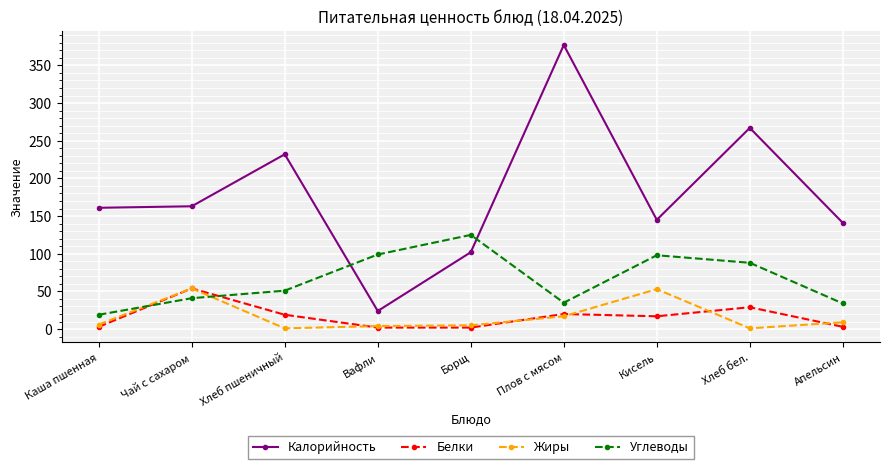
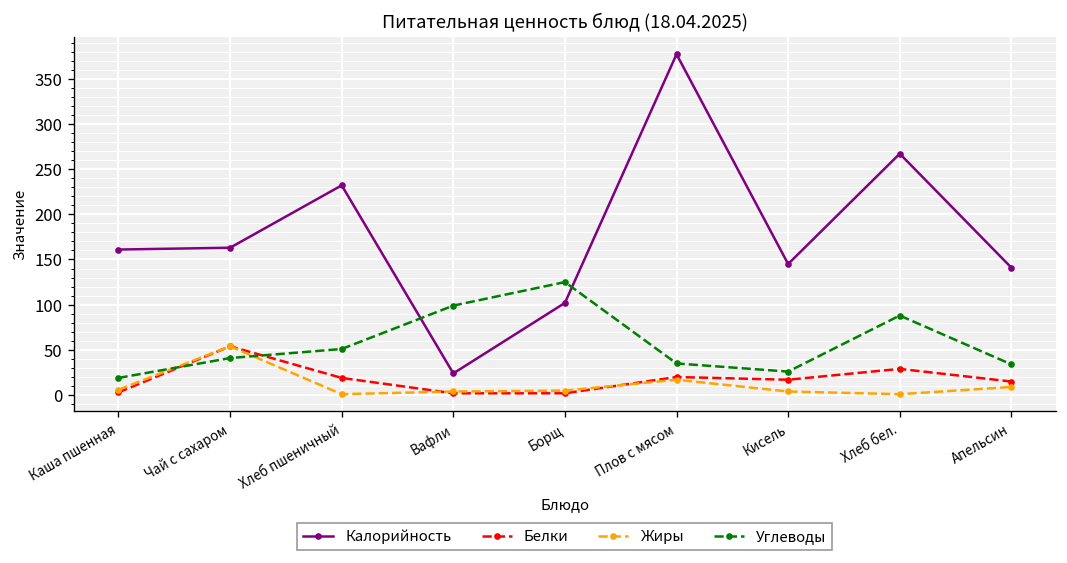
  {
    "Калорийность": {
      "Каша пшенная": 160,
      "Чай с сахаром": 160,
      "Хлеб пшеничный": 230,
      "Вафли": 20,
      "Борщ": 100,
      "Плов с мясом": 380,
      "Кисель": 150,
      "Хлеб бел.": 270,
      "Апельсин": 140
    },
    "Белки": {
      "Хлеб пшеничный": 20,
      "Кисель": 20,
      "Хлеб бел.": 30,
-     "Апельсин": 0
+     "Апельсин": 20
    },
    "Жиры": {
      "Хлеб пшеничный": 0,
-     "Кисель": 50,
+     "Кисель": 0,
      "Хлеб бел.": 0,
      "Апельсин": 10
    },
    "Углеводы": {
      "Каша пшенная": 20,
      "Чай с сахаром": 40,
      "Хлеб пшеничный": 50,
      "Вафли": 100,
      "Борщ": 130,
      "Плов с мясом": 40,
-     "Кисель": 100,
+     "Кисель": 30,
      "Хлеб бел.": 90,
      "Апельсин": 30
    }
  }
